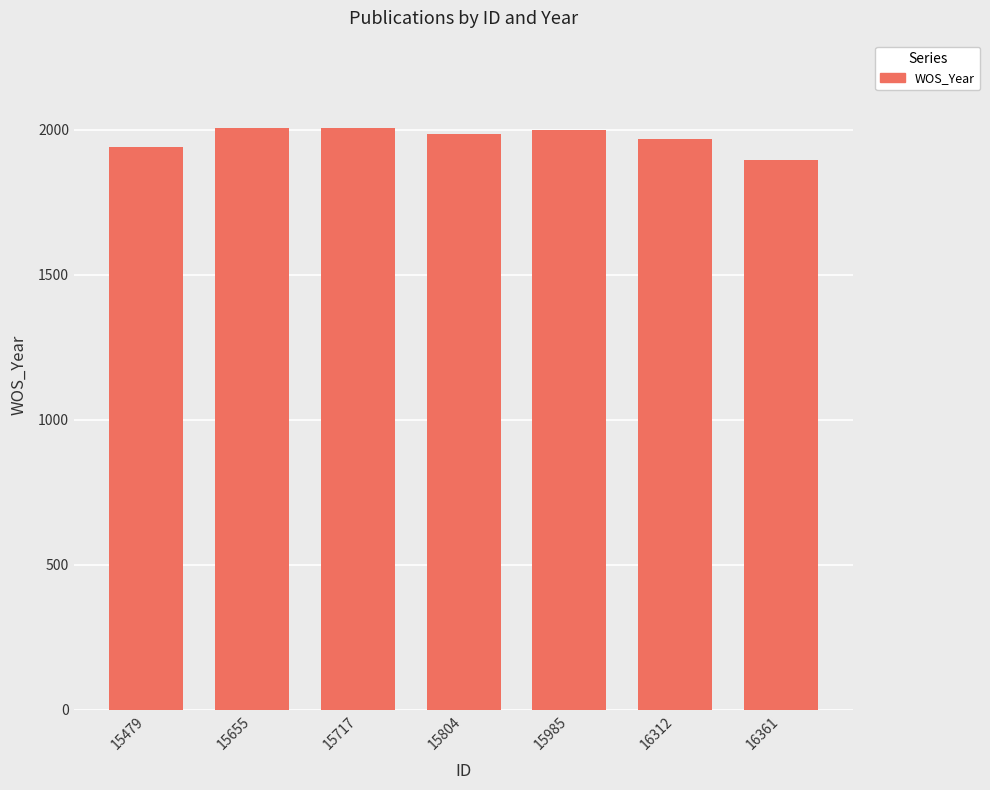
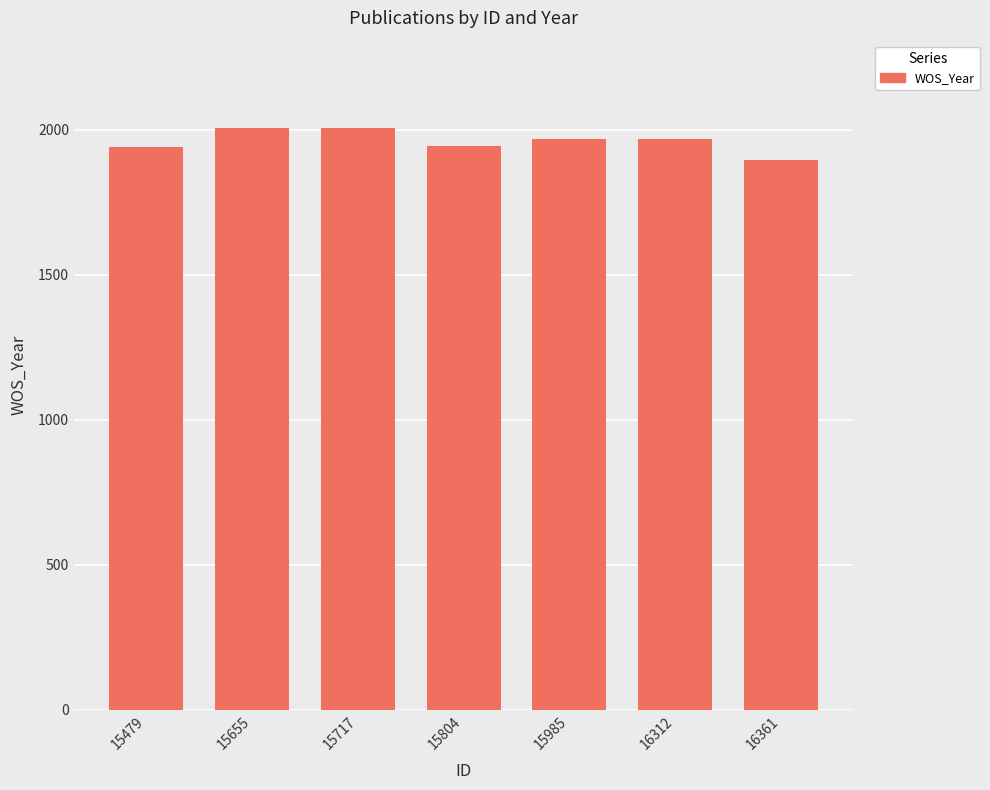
  {
    "15479": 1940,
    "15655": 2010,
    "15717": 2010,
-   "15804": 1980,
-   "15985": 2000,
+   "15804": 1950,
+   "15985": 1970,
    "16312": 1970,
    "16361": 1900
  }
